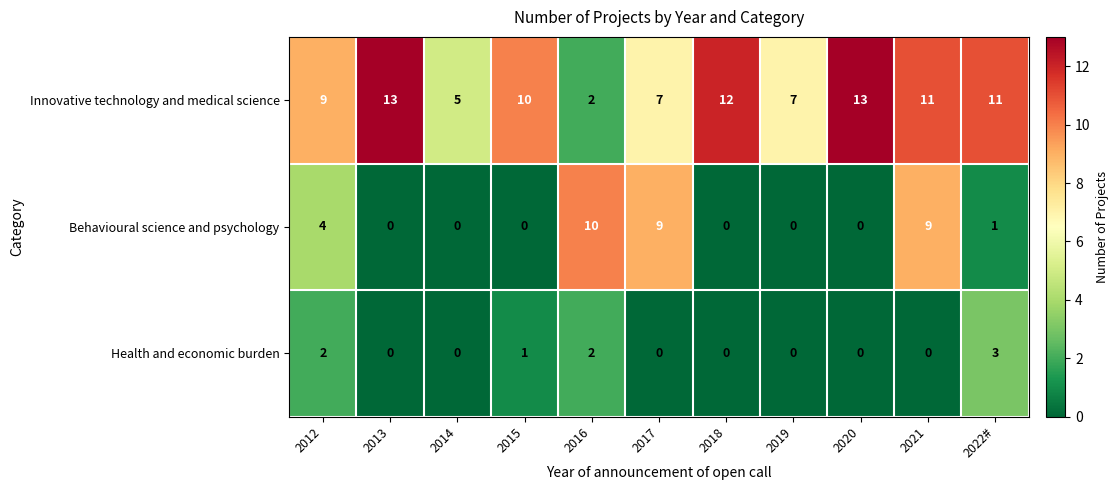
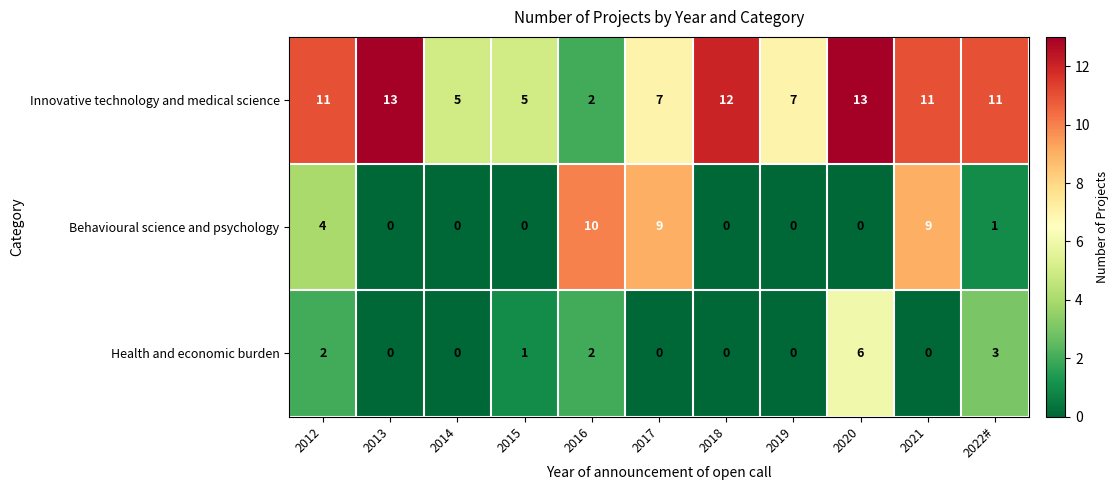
  {
    "Innovative technology and medical science": {
-     "2012": 9,
+     "2012": 11,
      "2013": 13,
      "2014": 5,
-     "2015": 10,
+     "2015": 5,
      "2016": 2,
      "2017": 7,
      "2018": 12,
      "2019": 7,
      "2020": 13,
      "2021": 11,
      "2022#": 11
    },
    "Behavioural science and psychology": {
      "2012": 4,
      "2013": 0,
      "2014": 0,
      "2015": 0,
      "2016": 10,
      "2017": 9,
      "2018": 0,
      "2019": 0,
      "2020": 0,
      "2021": 9,
      "2022#": 1
    },
    "Health and economic burden": {
      "2012": 2,
      "2013": 0,
      "2014": 0,
      "2015": 1,
      "2016": 2,
      "2017": 0,
      "2018": 0,
      "2019": 0,
-     "2020": 0,
+     "2020": 6,
      "2021": 0,
      "2022#": 3
    }
  }
